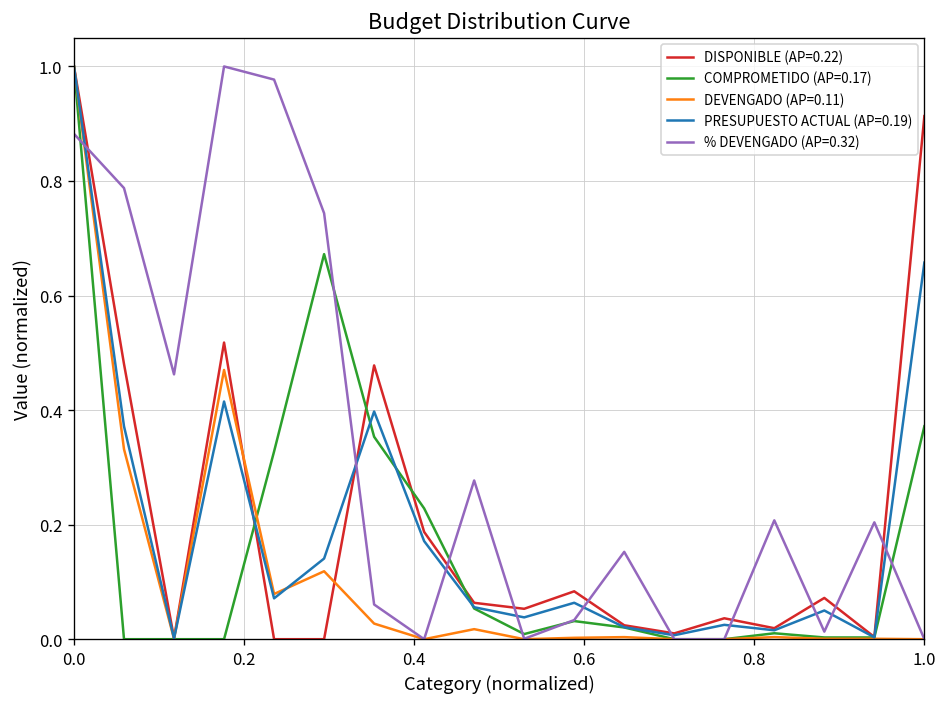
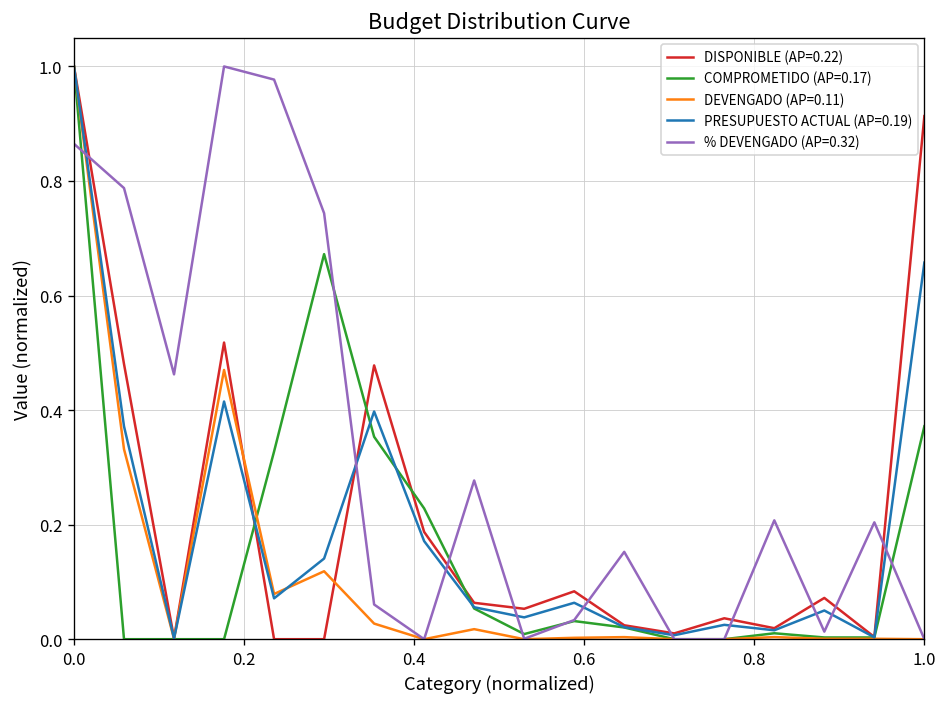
  {
    "DISPONIBLE (AP=0.22)": {
      "1.0": 0.91
    },
    "COMPROMETIDO (AP=0.17)": {
      "1.0": 0.37
    },
    "PRESUPUESTO ACTUAL (AP=0.19)": {
      "1.0": 0.66
    },
    "% DEVENGADO (AP=0.32)": {
-     "0.0": 0.88
+     "0.0": 0.86
    }
  }
